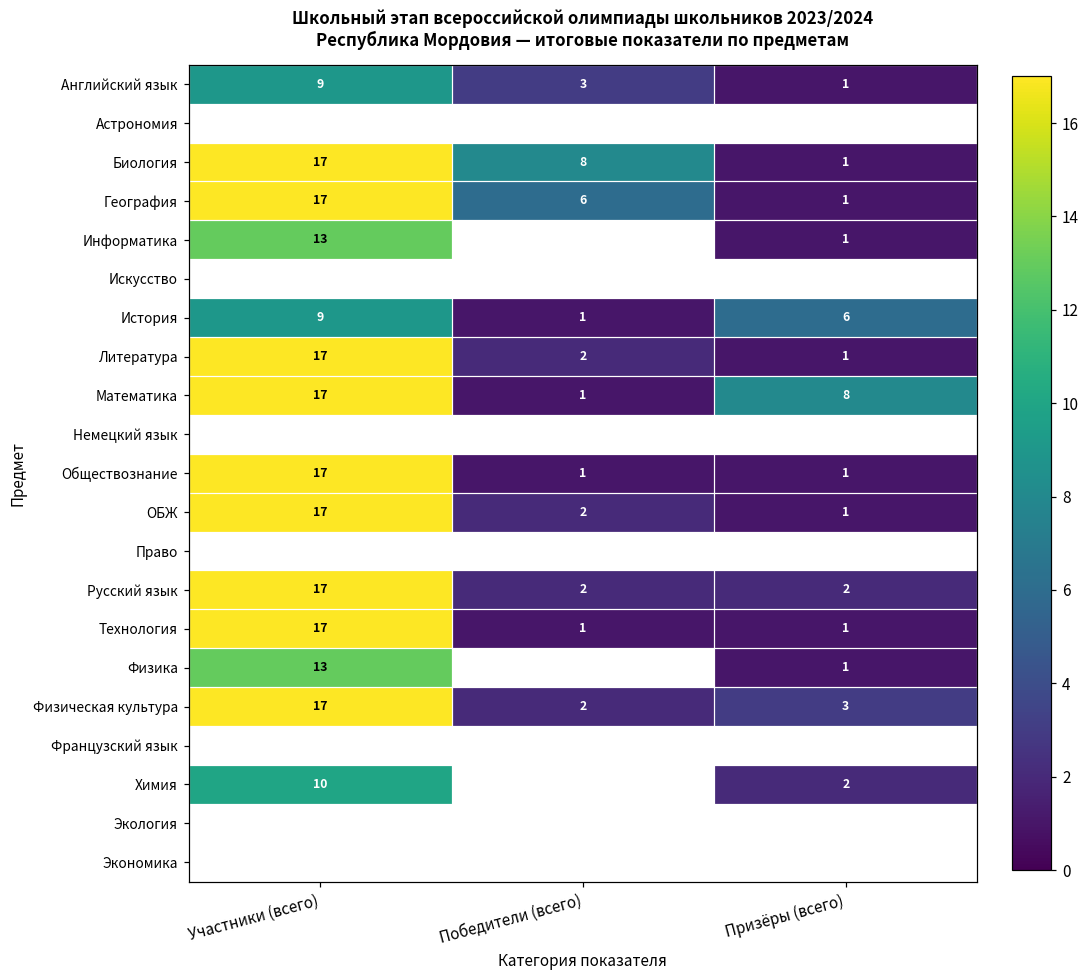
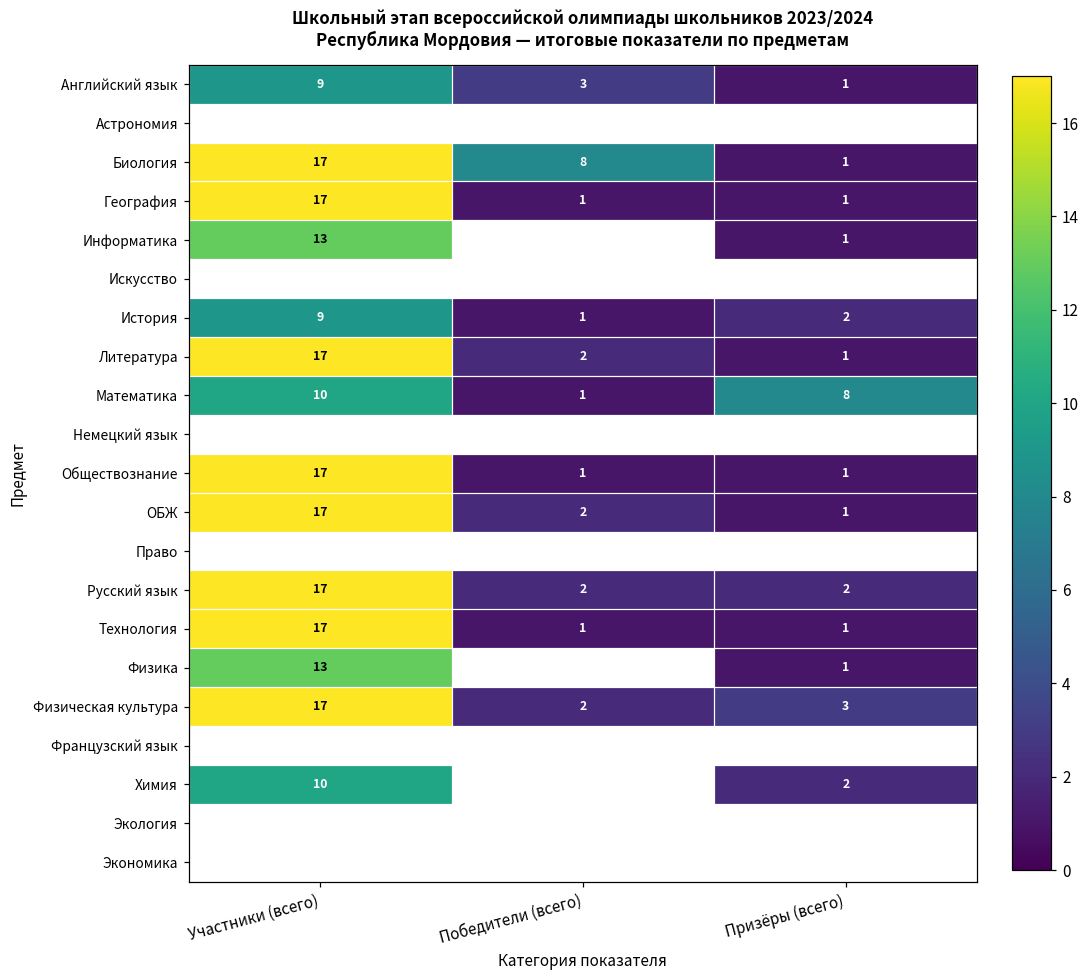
  {
    "Английский язык": {
      "Участники (всего)": 9,
      "Победители (всего)": 3,
      "Призёры (всего)": 1
    },
    "Биология": {
      "Участники (всего)": 17,
      "Победители (всего)": 8,
      "Призёры (всего)": 1
    },
    "География": {
      "Участники (всего)": 17,
-     "Победители (всего)": 6,
+     "Победители (всего)": 1,
      "Призёры (всего)": 1
    },
    "Информатика": {
      "Участники (всего)": 13,
      "Призёры (всего)": 1
    },
    "История": {
      "Участники (всего)": 9,
      "Победители (всего)": 1,
-     "Призёры (всего)": 6
+     "Призёры (всего)": 2
    },
    "Литература": {
      "Участники (всего)": 17,
      "Победители (всего)": 2,
      "Призёры (всего)": 1
    },
    "Математика": {
-     "Участники (всего)": 17,
+     "Участники (всего)": 10,
      "Победители (всего)": 1,
      "Призёры (всего)": 8
    },
    "Обществознание": {
      "Участники (всего)": 17,
      "Победители (всего)": 1,
      "Призёры (всего)": 1
    },
    "ОБЖ": {
      "Участники (всего)": 17,
      "Победители (всего)": 2,
      "Призёры (всего)": 1
    },
    "Русский язык": {
      "Участники (всего)": 17,
      "Победители (всего)": 2,
      "Призёры (всего)": 2
    },
    "Технология": {
      "Участники (всего)": 17,
      "Победители (всего)": 1,
      "Призёры (всего)": 1
    },
    "Физика": {
      "Участники (всего)": 13,
      "Призёры (всего)": 1
    },
    "Физическая культура": {
      "Участники (всего)": 17,
      "Победители (всего)": 2,
      "Призёры (всего)": 3
    },
    "Химия": {
      "Участники (всего)": 10,
      "Призёры (всего)": 2
    }
  }
